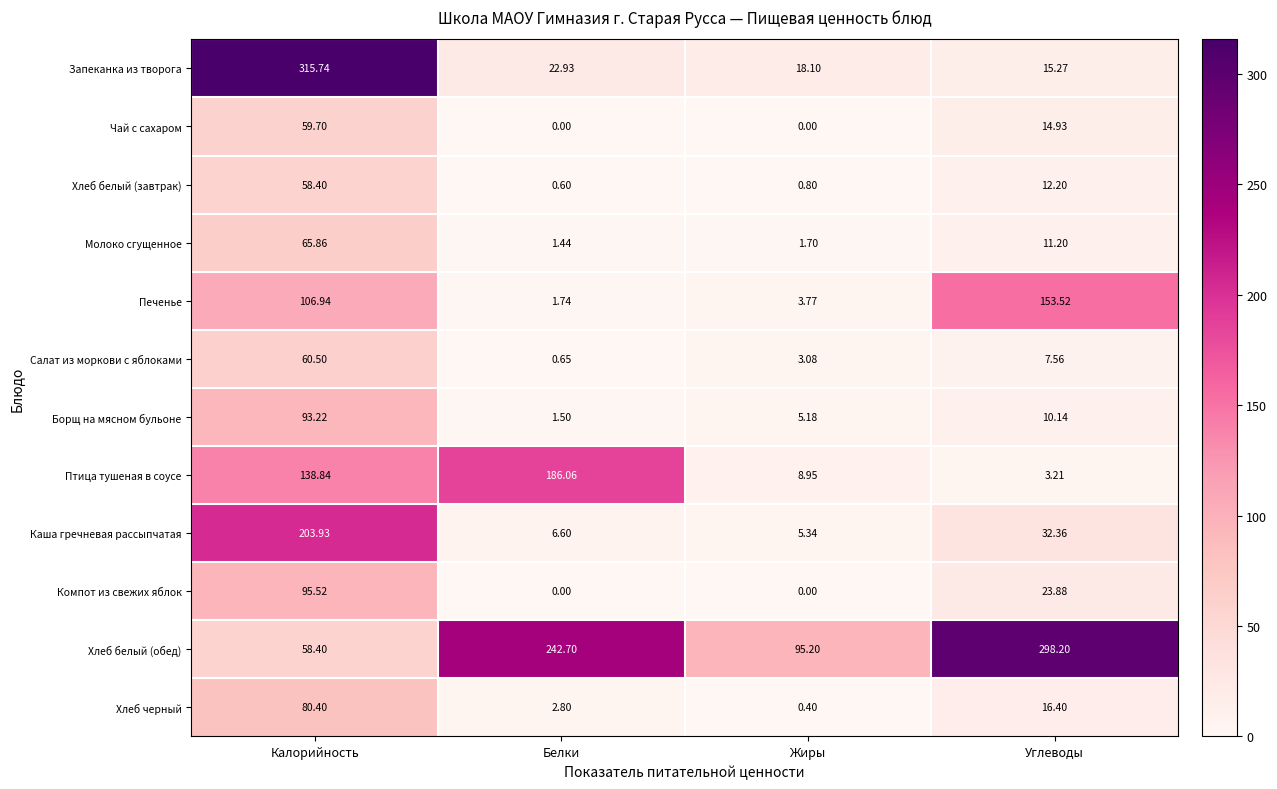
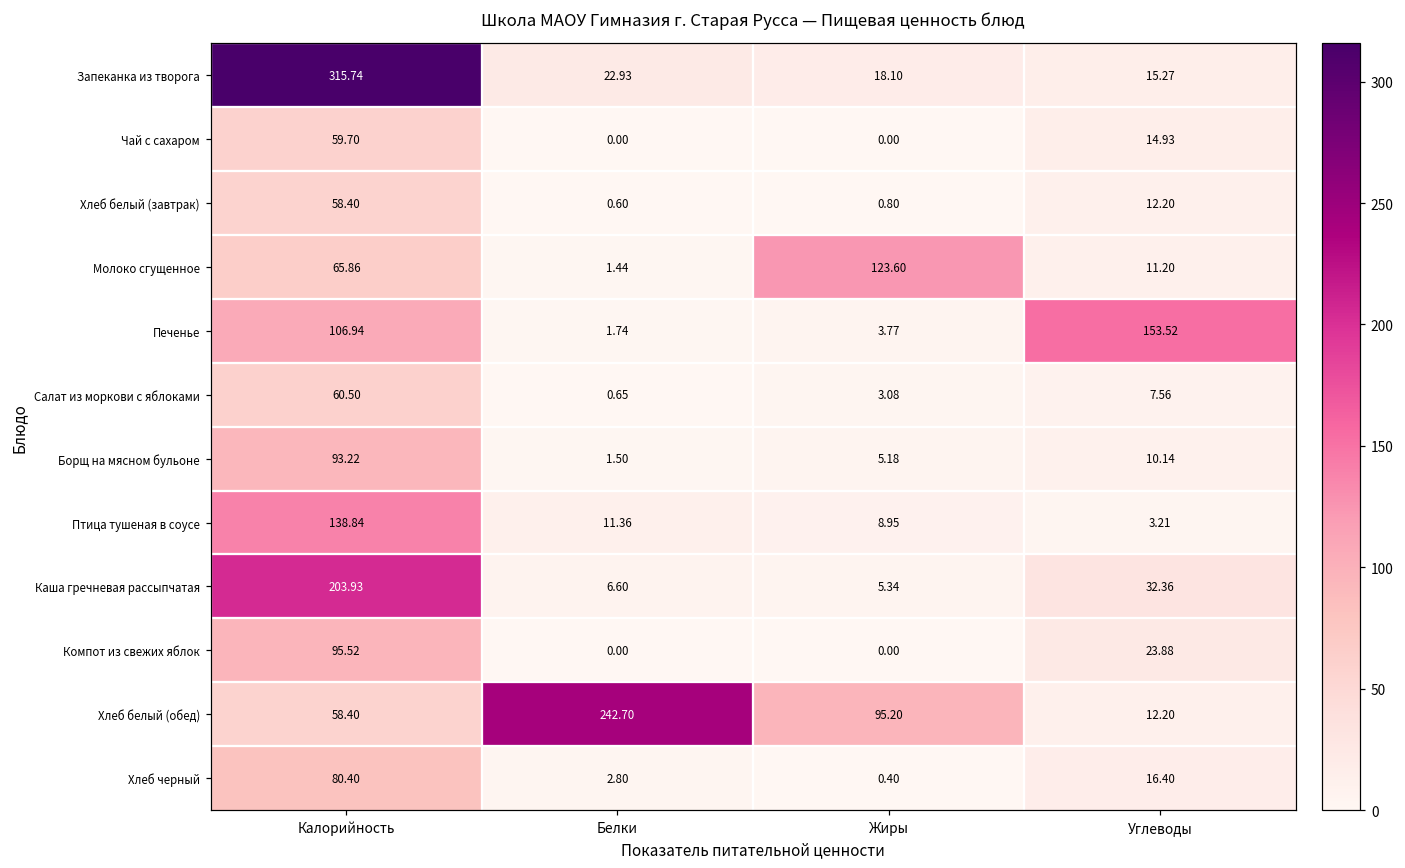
  {
    "Запеканка из творога": {
      "Калорийность": 315.74,
      "Белки": 22.93,
      "Жиры": 18.10,
      "Углеводы": 15.27
    },
    "Чай с сахаром": {
      "Калорийность": 59.70,
      "Белки": 0.00,
      "Жиры": 0.00,
      "Углеводы": 14.93
    },
    "Хлеб белый (завтрак)": {
      "Калорийность": 58.40,
      "Белки": 0.60,
      "Жиры": 0.80,
      "Углеводы": 12.20
    },
    "Молоко сгущенное": {
      "Калорийность": 65.86,
      "Белки": 1.44,
-     "Жиры": 1.70,
+     "Жиры": 123.60,
      "Углеводы": 11.20
    },
    "Печенье": {
      "Калорийность": 106.94,
      "Белки": 1.74,
      "Жиры": 3.77,
      "Углеводы": 153.52
    },
    "Салат из моркови с яблоками": {
      "Калорийность": 60.50,
      "Белки": 0.65,
      "Жиры": 3.08,
      "Углеводы": 7.56
    },
    "Борщ на мясном бульоне": {
      "Калорийность": 93.22,
      "Белки": 1.50,
      "Жиры": 5.18,
      "Углеводы": 10.14
    },
    "Птица тушеная в соусе": {
      "Калорийность": 138.84,
-     "Белки": 186.06,
+     "Белки": 11.36,
      "Жиры": 8.95,
      "Углеводы": 3.21
    },
    "Каша гречневая рассыпчатая": {
      "Калорийность": 203.93,
      "Белки": 6.60,
      "Жиры": 5.34,
      "Углеводы": 32.36
    },
    "Компот из свежих яблок": {
      "Калорийность": 95.52,
      "Белки": 0.00,
      "Жиры": 0.00,
      "Углеводы": 23.88
    },
    "Хлеб белый (обед)": {
      "Калорийность": 58.40,
      "Белки": 242.70,
      "Жиры": 95.20,
-     "Углеводы": 298.20
+     "Углеводы": 12.20
    },
    "Хлеб черный": {
      "Калорийность": 80.40,
      "Белки": 2.80,
      "Жиры": 0.40,
      "Углеводы": 16.40
    }
  }
